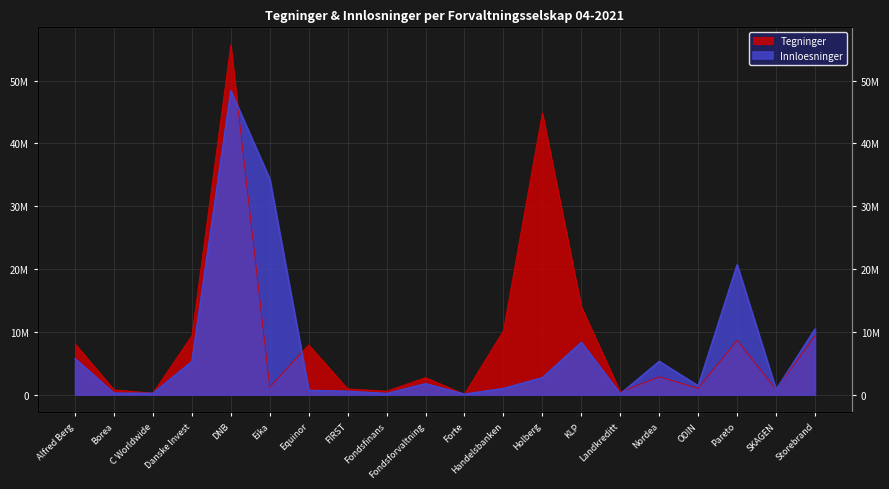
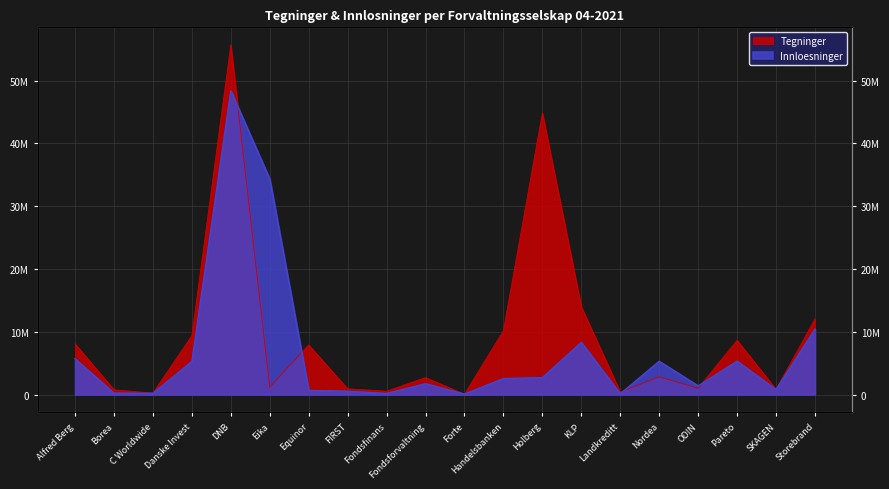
  {
    "Tegninger": {
      "Alfred Berg": 8000000,
      "Borea": 1000000,
      "Danske Invest": 9000000,
      "DNB": 56000000,
      "Eika": 1000000,
      "Equinor": 8000000,
      "Fondsforvaltning": 3000000,
      "Handelsbanken": 10000000,
      "Holberg": 45000000,
      "KLP": 14000000,
      "Nordea": 3000000,
      "Pareto": 9000000,
-     "Storebrand": 9000000
+     "Storebrand": 12000000
    },
    "Innloesninger": {
      "Alfred Berg": 6000000,
      "Borea": 0,
      "Danske Invest": 5000000,
      "DNB": 48000000,
      "Eika": 34000000,
      "Equinor": 1000000,
      "Fondsforvaltning": 2000000,
-     "Handelsbanken": 1000000,
+     "Handelsbanken": 3000000,
      "Holberg": 3000000,
      "KLP": 8000000,
      "Nordea": 5000000,
-     "Pareto": 21000000,
+     "Pareto": 5000000,
      "Storebrand": 10000000
    }
  }
